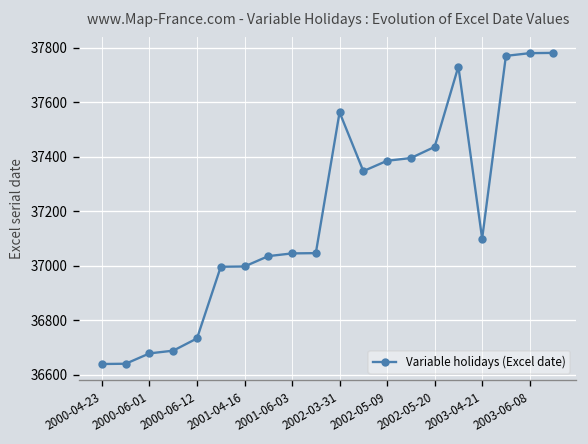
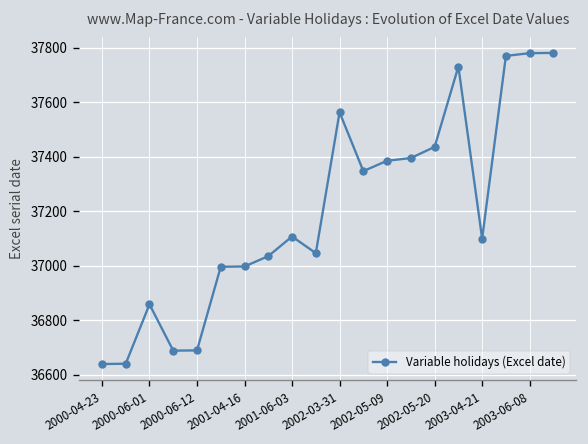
  {
    "2000-04-23": 36640,
-   "2000-06-01": 36680,
-   "2000-06-12": 36730,
+   "2000-06-01": 36860,
+   "2000-06-12": 36690,
    "2001-04-16": 37000,
-   "2001-06-03": 37050,
+   "2001-06-03": 37110,
    "2002-03-31": 37560,
    "2002-05-09": 37390,
    "2002-05-20": 37440,
    "2003-04-21": 37100,
    "2003-06-08": 37780
  }
